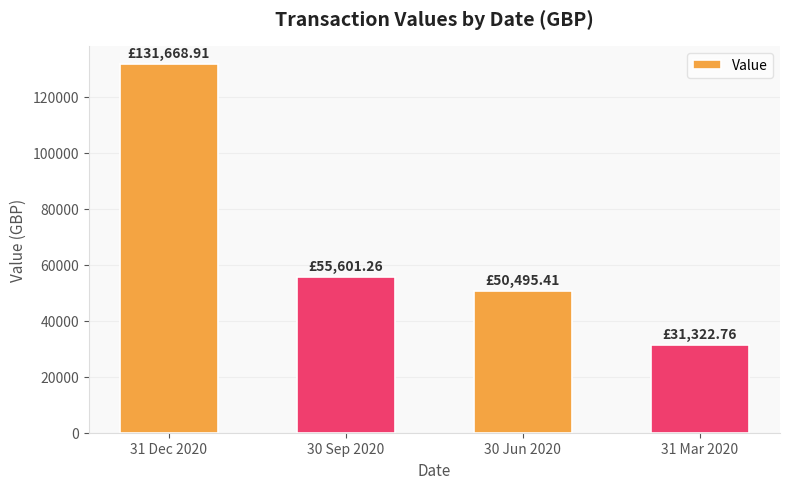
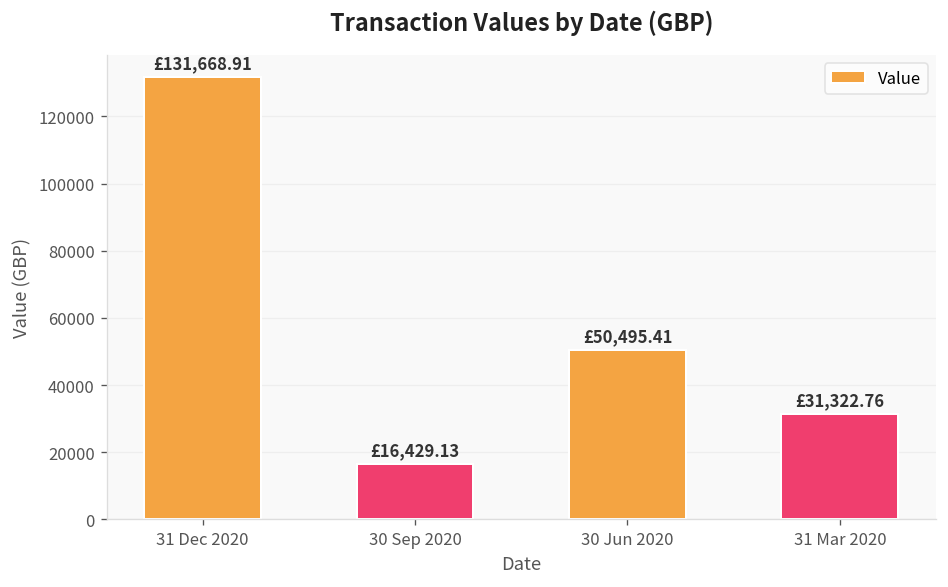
  {
    "31 Dec 2020": "£131,668.91",
-   "30 Sep 2020": "£55,601.26",
+   "30 Sep 2020": "£16,429.13",
    "30 Jun 2020": "£50,495.41",
    "31 Mar 2020": "£31,322.76"
  }
